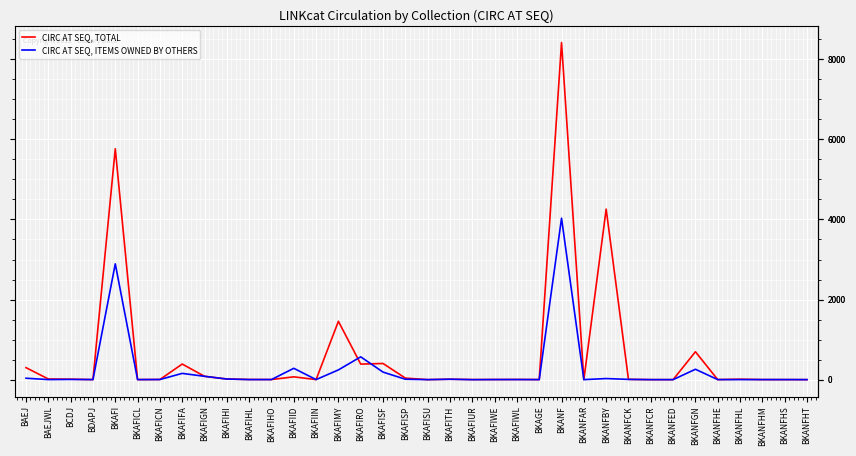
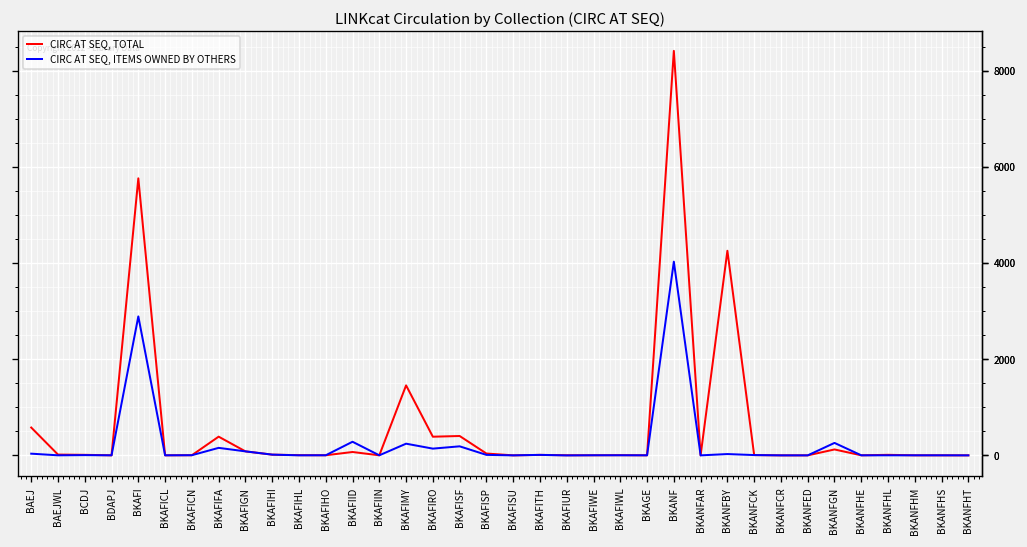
  {
    "CIRC AT SEQ, TOTAL": {
-     "BAEJ": 300,
+     "BAEJ": 600,
      "BKAFI": 5800,
      "BKAFIFA": 400,
      "BKAFIID": 100,
      "BKAFIMY": 1500,
      "BKAFIRO": 400,
      "BKAFISF": 400,
      "BKANF": 8400,
      "BKANFBY": 4300,
-     "BKANFGN": 700
+     "BKANFGN": 100
    },
    "CIRC AT SEQ, ITEMS OWNED BY OTHERS": {
      "BAEJ": 0,
      "BKAFI": 2900,
      "BKAFIFA": 200,
      "BKAFIID": 300,
      "BKAFIMY": 200,
-     "BKAFIRO": 600,
+     "BKAFIRO": 100,
      "BKAFISF": 200,
      "BKANF": 4000,
      "BKANFBY": 0,
      "BKANFGN": 300
    }
  }
